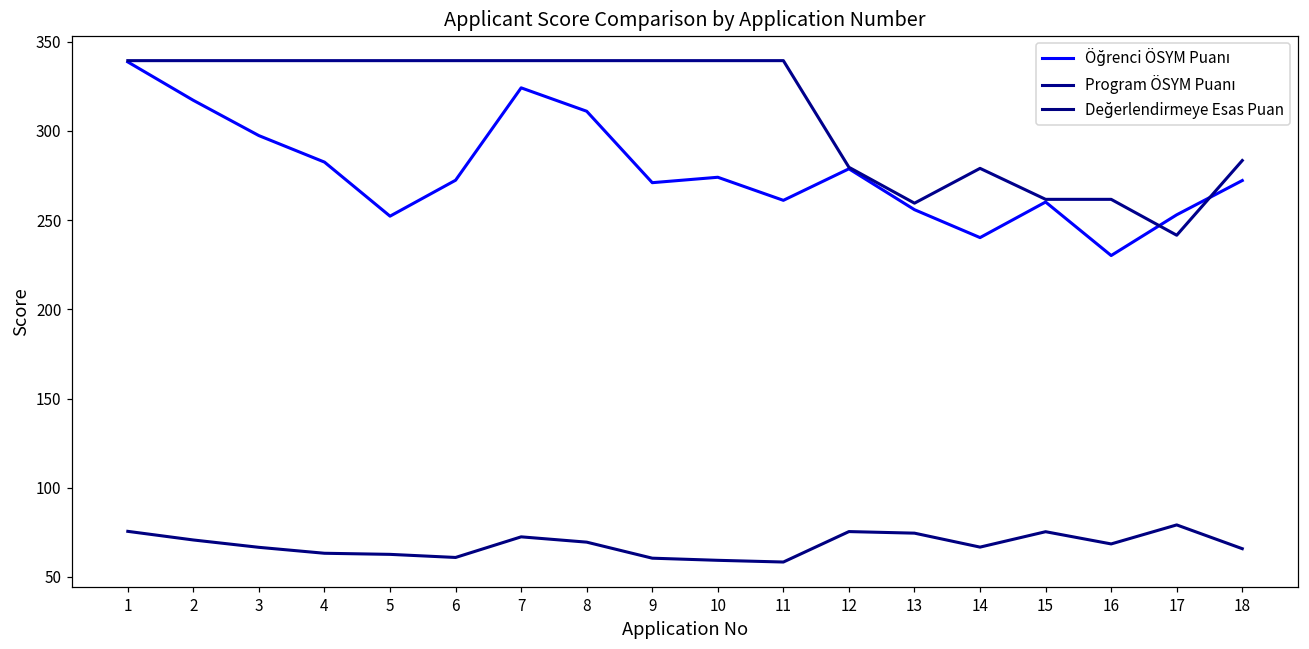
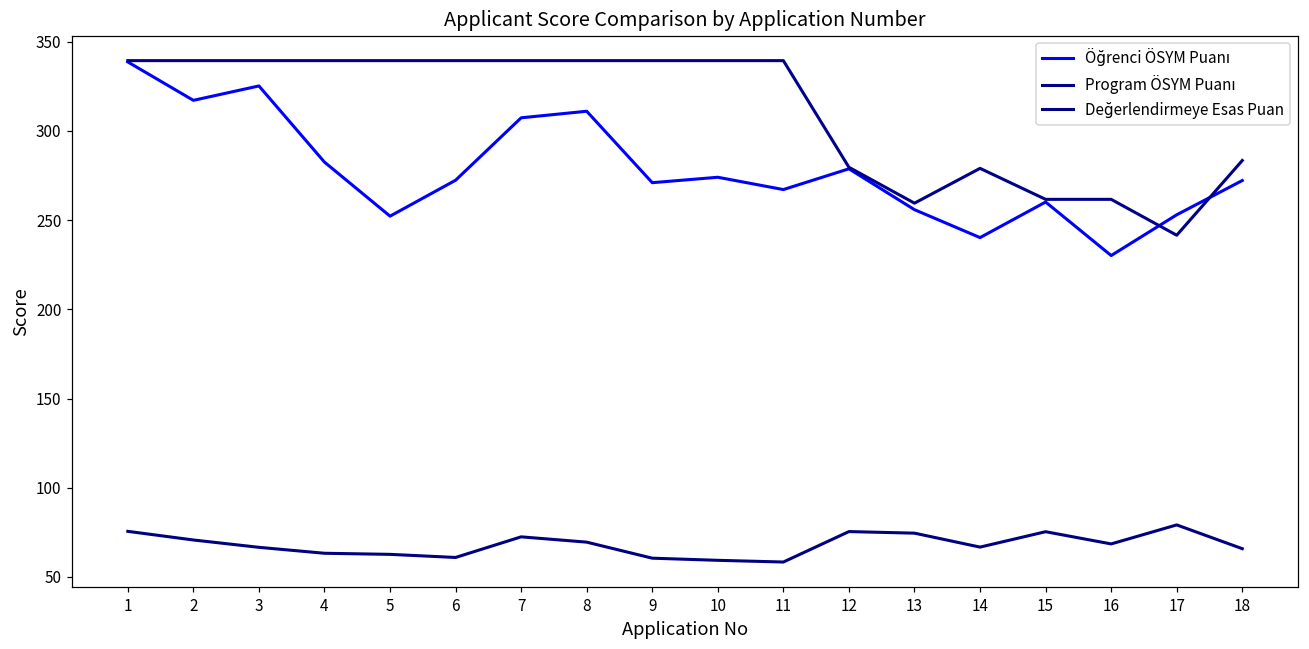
  {
    "Öğrenci ÖSYM Puanı": {
      "2": 317,
-     "3": 297,
+     "3": 325,
      "4": 283,
      "5": 252,
      "6": 272,
-     "7": 324,
+     "7": 307,
      "8": 311,
      "9": 271,
      "10": 274,
-     "11": 261,
+     "11": 267,
      "13": 256,
      "14": 240,
      "16": 230,
      "17": 253,
      "18": 272
    }
  }
